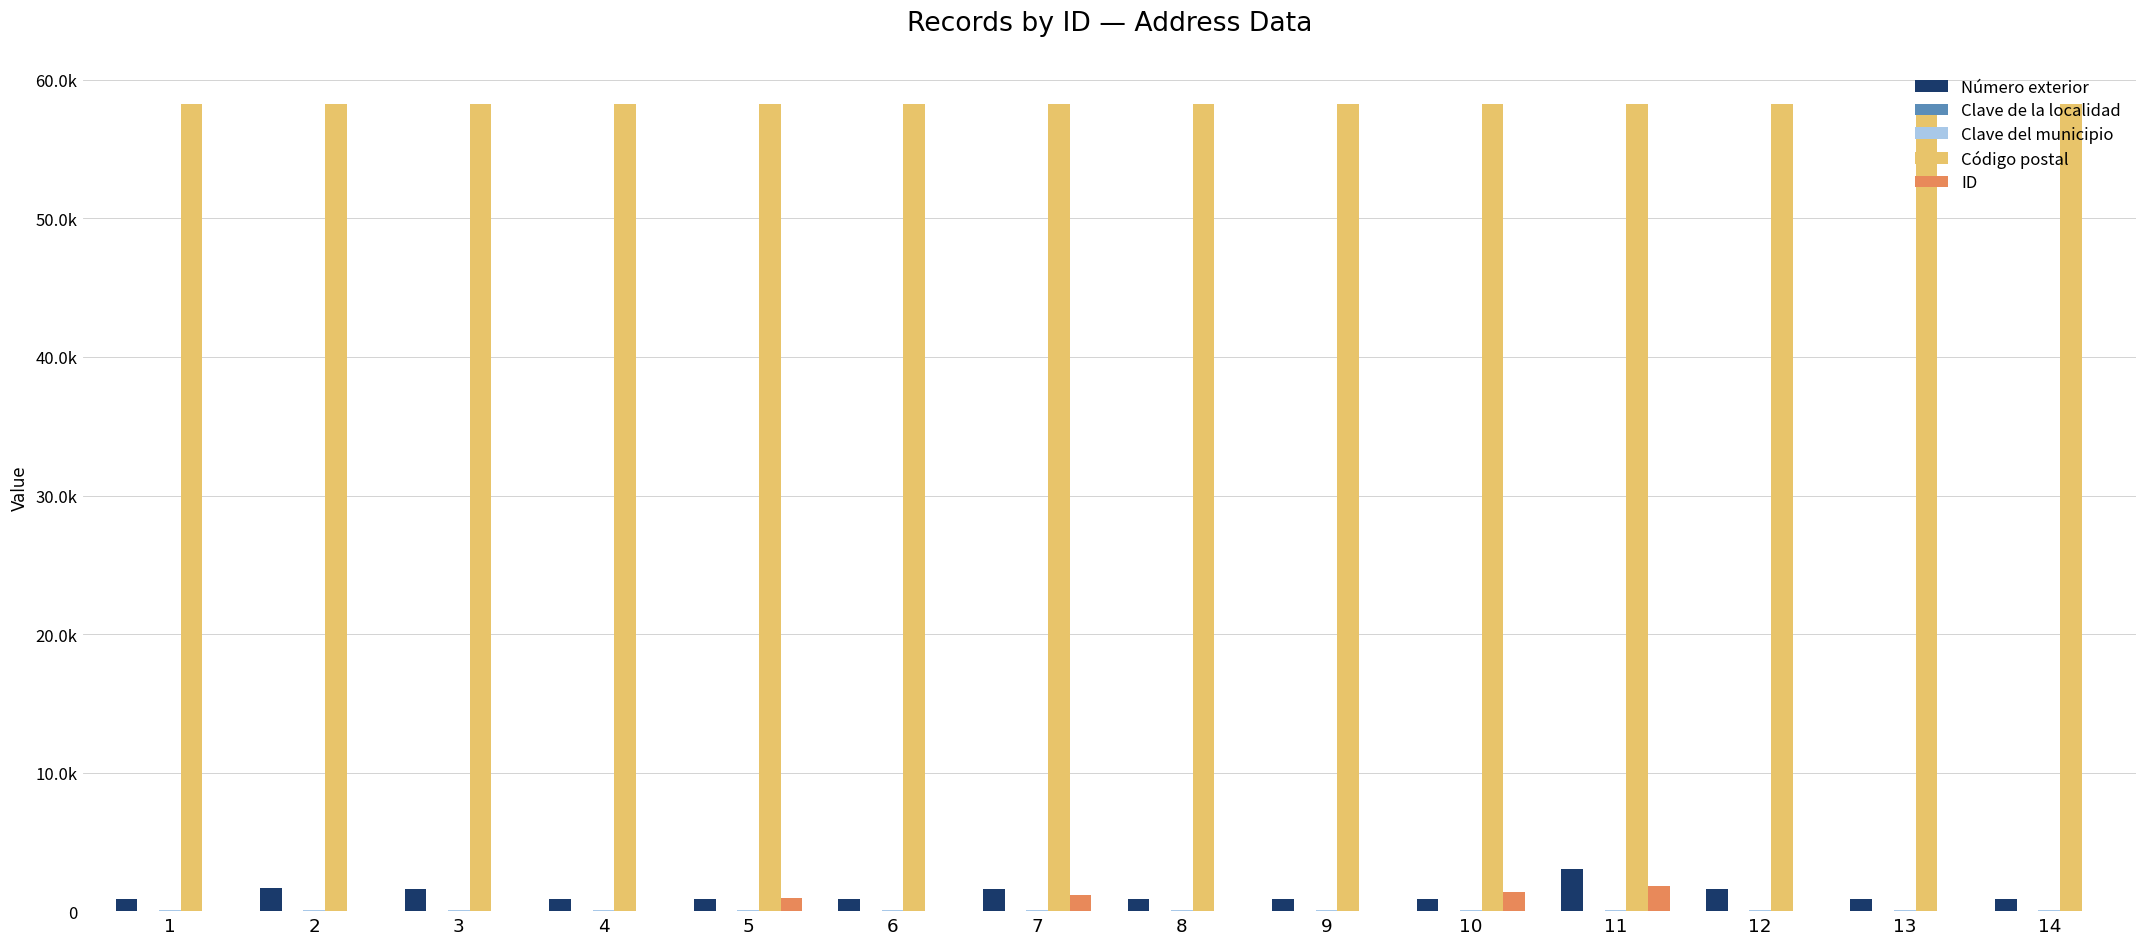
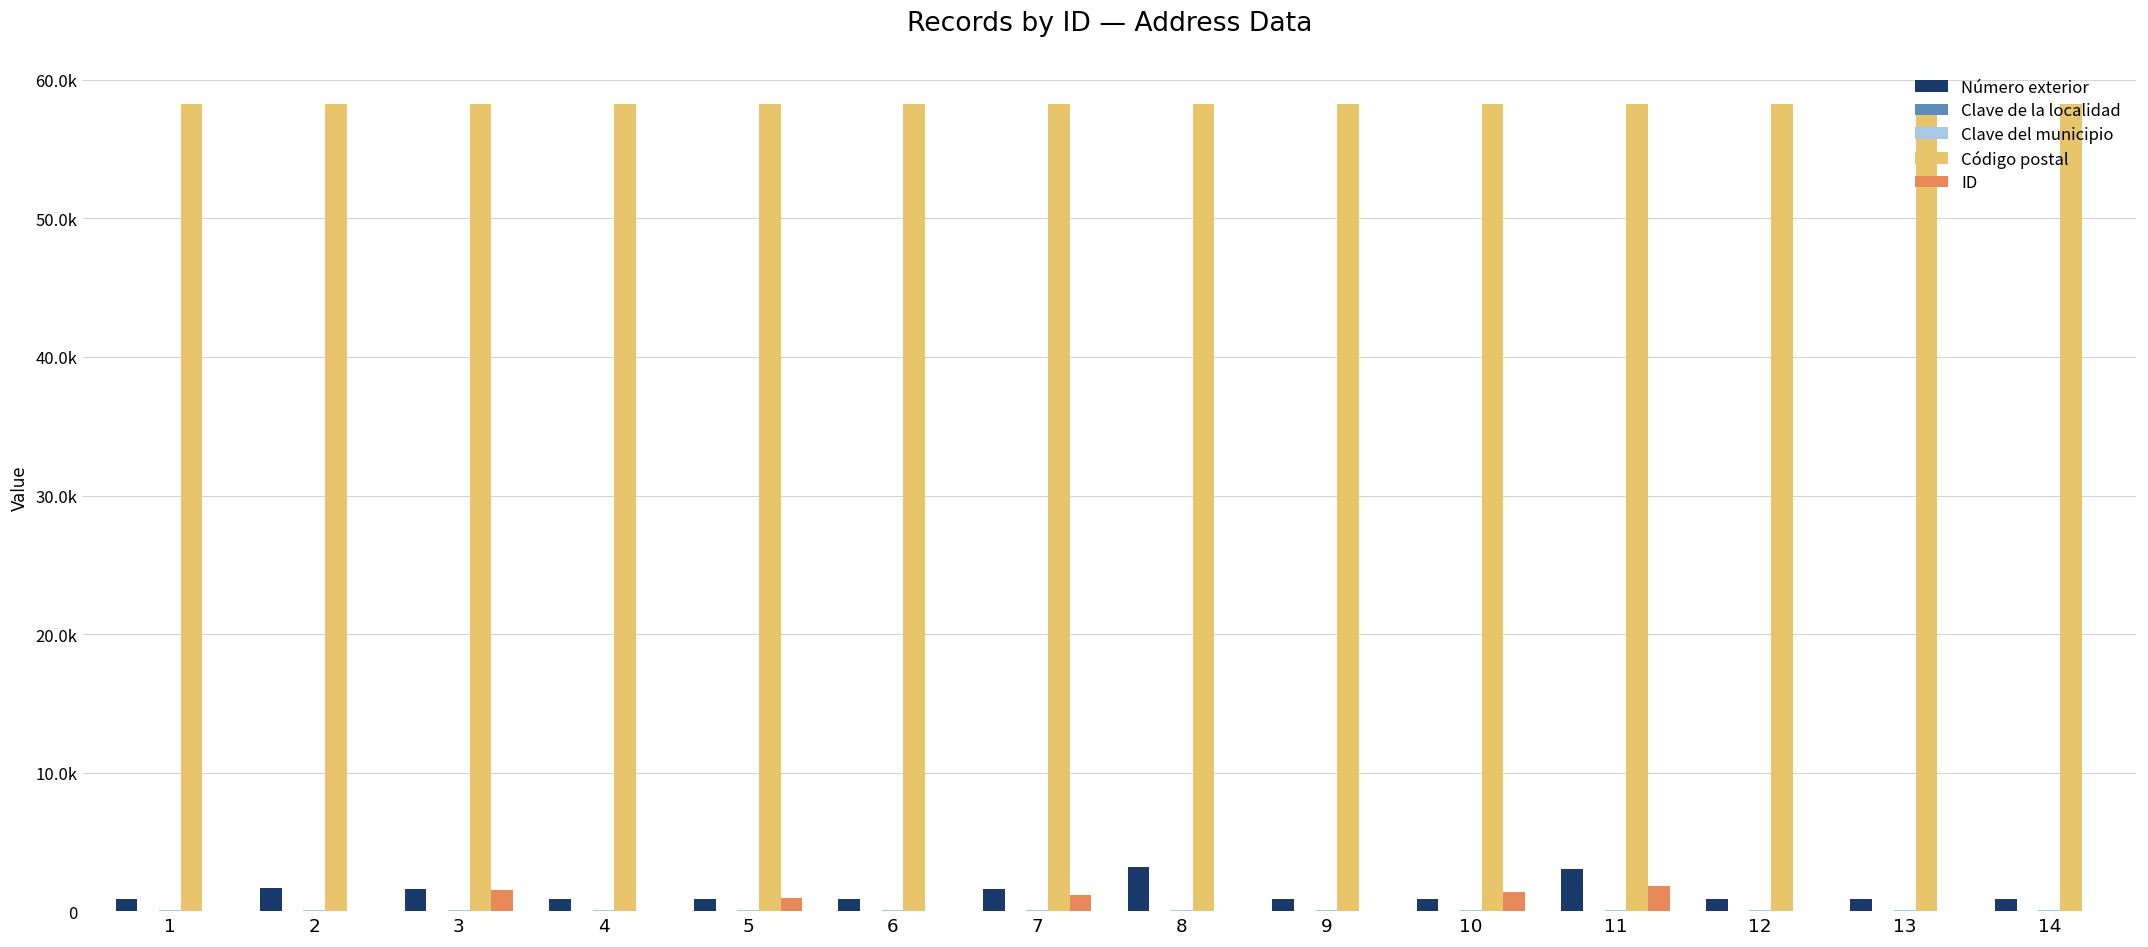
  {
    "Número exterior": {
      "1": 900,
      "2": 1600,
      "3": 1600,
      "4": 900,
      "5": 900,
      "6": 900,
      "7": 1600,
-     "8": 900,
+     "8": 3200,
      "9": 900,
      "10": 900,
      "11": 3000,
-     "12": 1600,
+     "12": 900,
      "13": 900,
      "14": 900
    },
    "Código postal": {
      "1": 58300,
      "2": 58300,
      "3": 58300,
      "4": 58300,
      "5": 58300,
      "6": 58300,
      "7": 58300,
      "8": 58300,
      "9": 58300,
      "10": 58300,
      "11": 58300,
      "12": 58300,
      "13": 58300,
      "14": 58300
    },
    "ID": {
-     "3": 0,
+     "3": 1500,
      "5": 1000,
      "7": 1200,
      "10": 1400,
      "11": 1800
    }
  }
